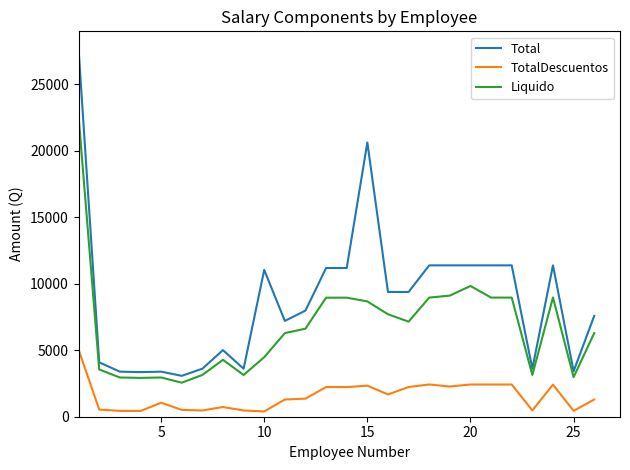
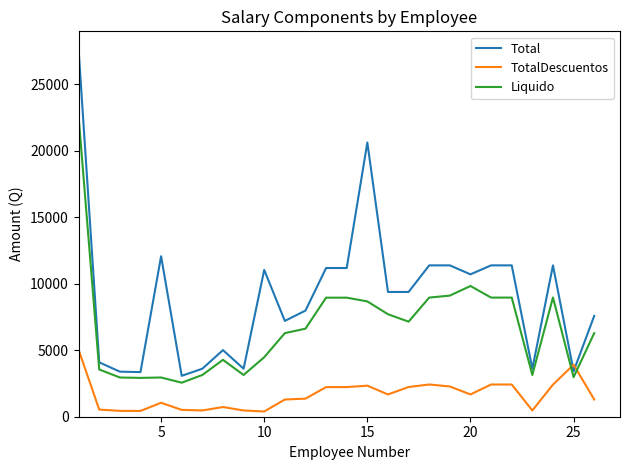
  {
    "Total": {
-     "5": 3400,
+     "5": 12100,
      "10": 11000,
      "15": 20600,
-     "20": 11400,
+     "20": 10700,
      "25": 3400
    },
    "TotalDescuentos": {
      "5": 1100,
      "10": 400,
      "15": 2300,
-     "20": 2400,
-     "25": 400
+     "20": 1700,
+     "25": 3900
    },
    "Liquido": {
      "5": 3000,
      "10": 4500,
      "15": 8700,
      "20": 9800,
      "25": 3000
    }
  }
